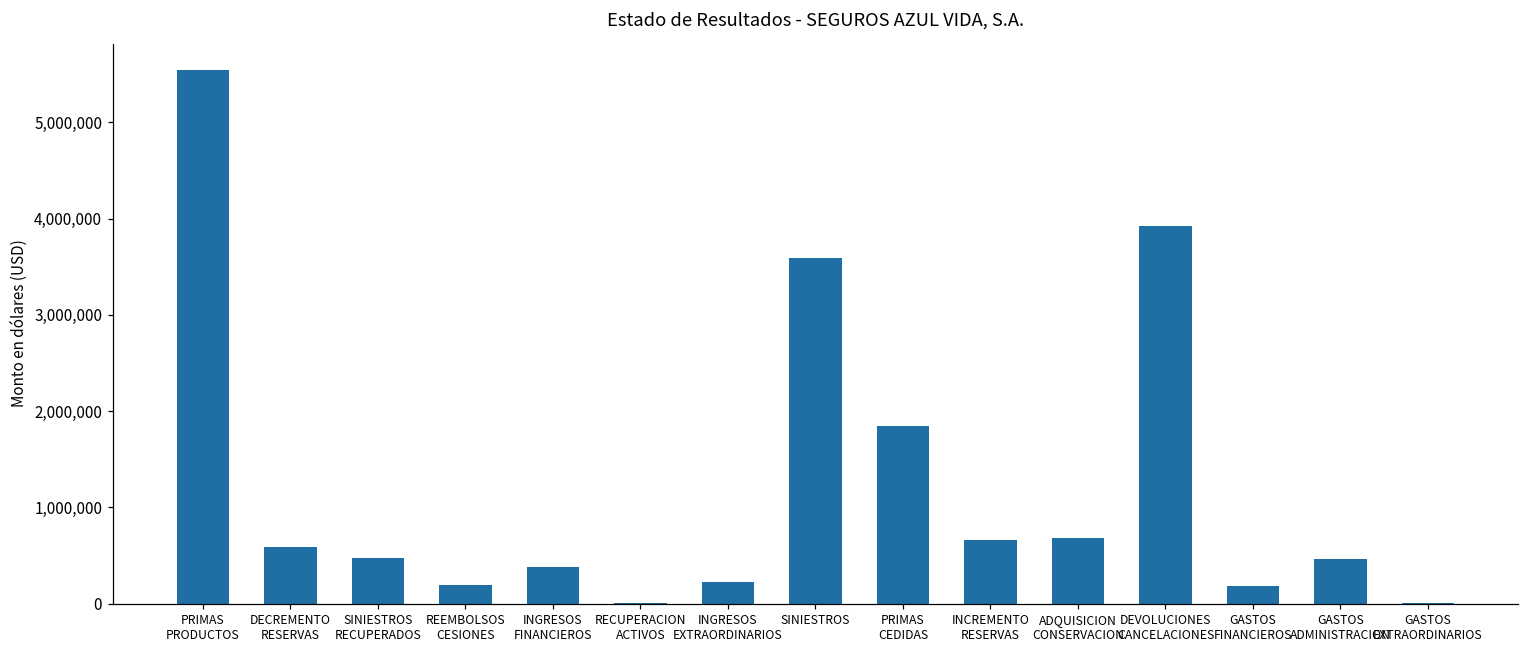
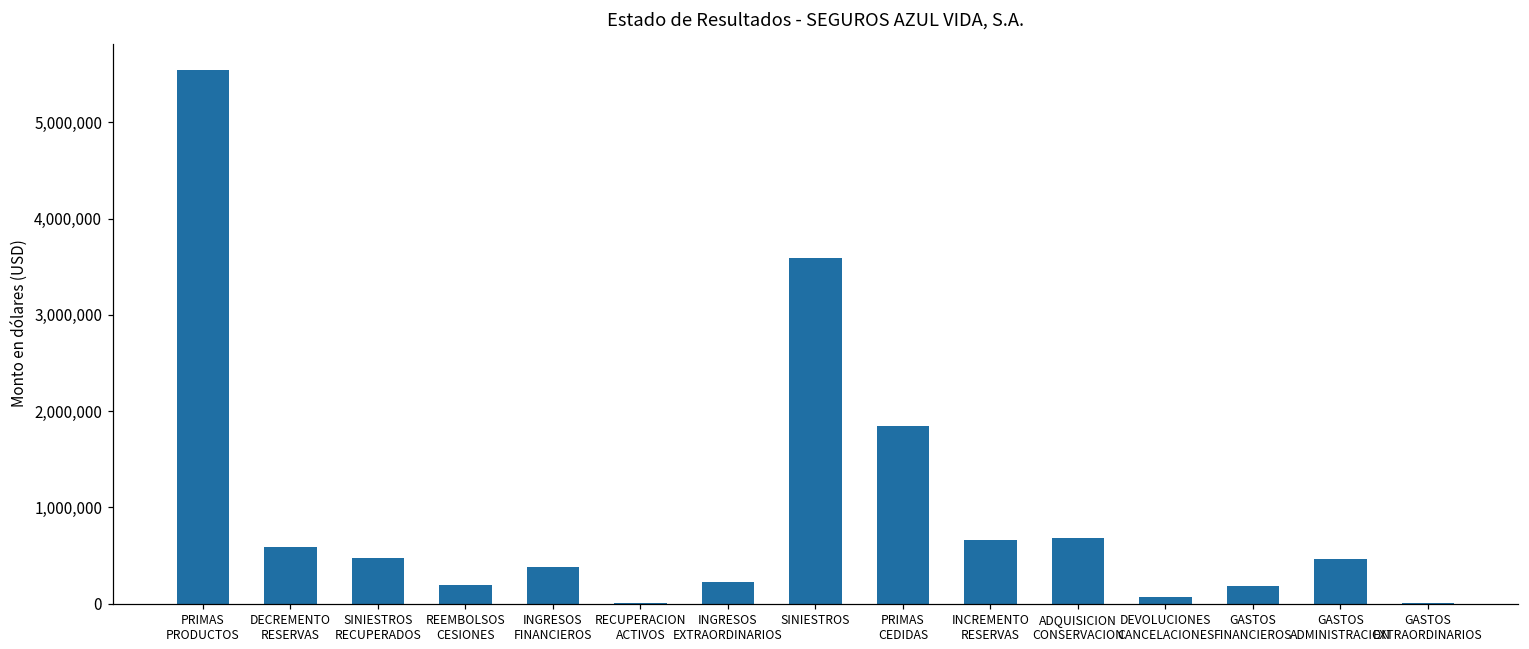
  {
    "PRIMAS PRODUCTOS": "5,500,000",
    "DECREMENTO RESERVAS": "600,000",
    "SINIESTROS RECUPERADOS": "500,000",
    "REEMBOLSOS CESIONES": "200,000",
    "INGRESOS FINANCIEROS": "400,000",
    "INGRESOS EXTRAORDINARIOS": "200,000",
    "SINIESTROS": "3,600,000",
    "PRIMAS CEDIDAS": "1,800,000",
    "INCREMENTO RESERVAS": "700,000",
    "ADQUISICION CONSERVACION": "700,000",
-   "DEVOLUCIONES CANCELACIONES": "3,900,000",
+   "DEVOLUCIONES CANCELACIONES": "100,000",
    "GASTOS FINANCIEROS": "200,000"
  }
